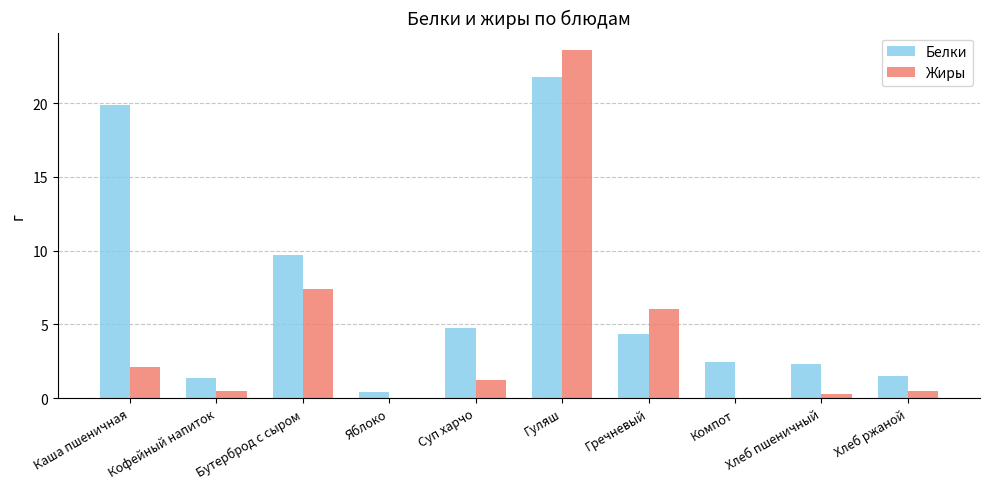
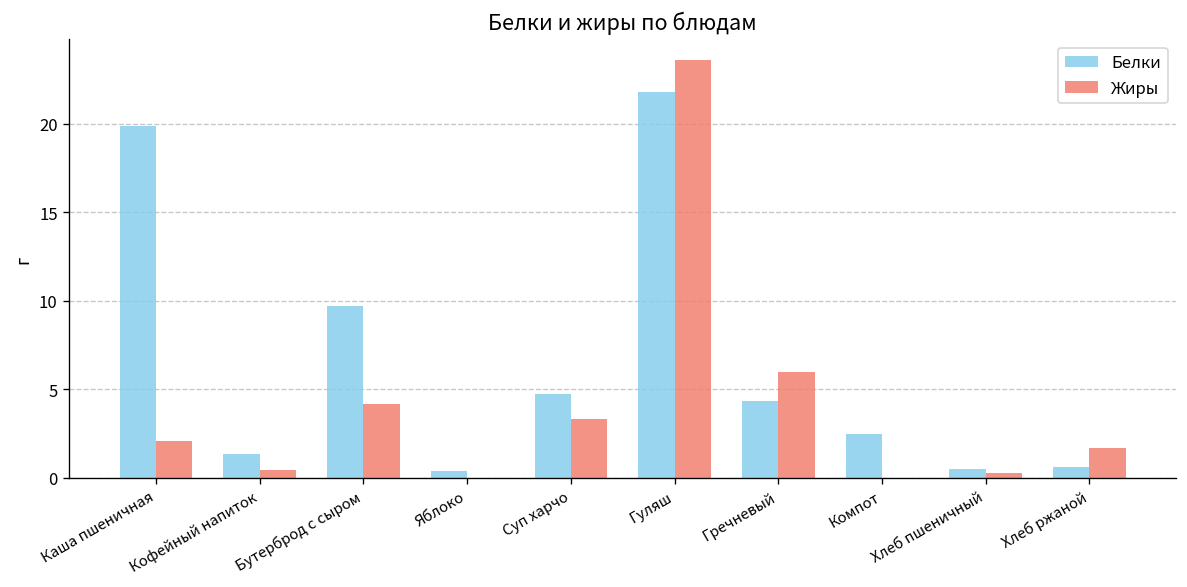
  {
    "Белки": {
      "Каша пшеничная": 19.9,
      "Кофейный напиток": 1.3,
      "Бутерброд с сыром": 9.7,
      "Яблоко": 0.4,
      "Суп харчо": 4.8,
      "Гуляш": 21.8,
      "Гречневый": 4.4,
      "Компот": 2.5,
-     "Хлеб пшеничный": 2.3,
-     "Хлеб ржаной": 1.5
+     "Хлеб пшеничный": 0.5,
+     "Хлеб ржаной": 0.6
    },
    "Жиры": {
      "Каша пшеничная": 2.1,
      "Кофейный напиток": 0.5,
-     "Бутерброд с сыром": 7.4,
+     "Бутерброд с сыром": 4.2,
      "Яблоко": 0.0,
-     "Суп харчо": 1.2,
+     "Суп харчо": 3.4,
      "Гуляш": 23.6,
      "Гречневый": 6.0,
      "Компот": 0.0,
      "Хлеб пшеничный": 0.3,
-     "Хлеб ржаной": 0.5
+     "Хлеб ржаной": 1.7
    }
  }
